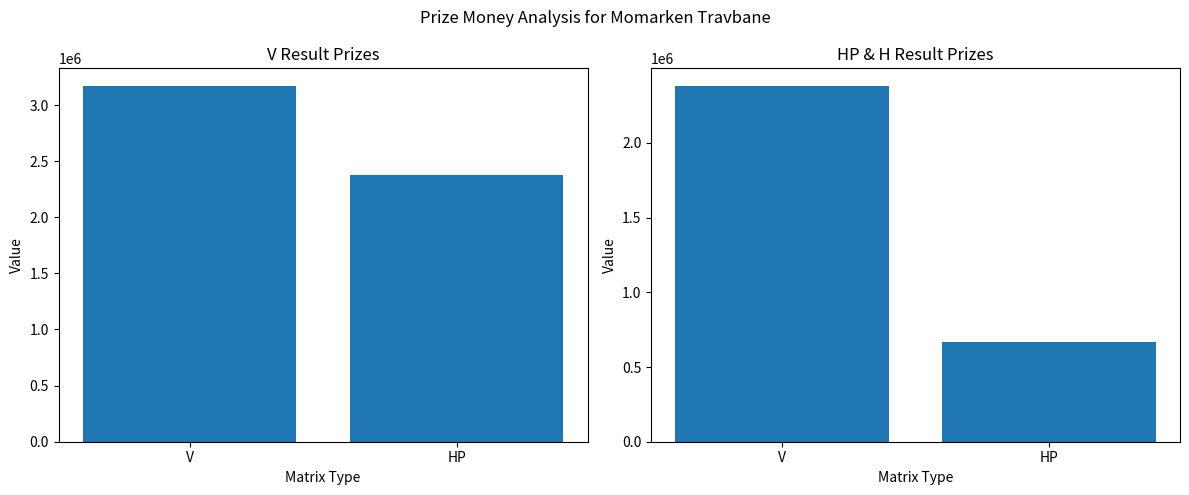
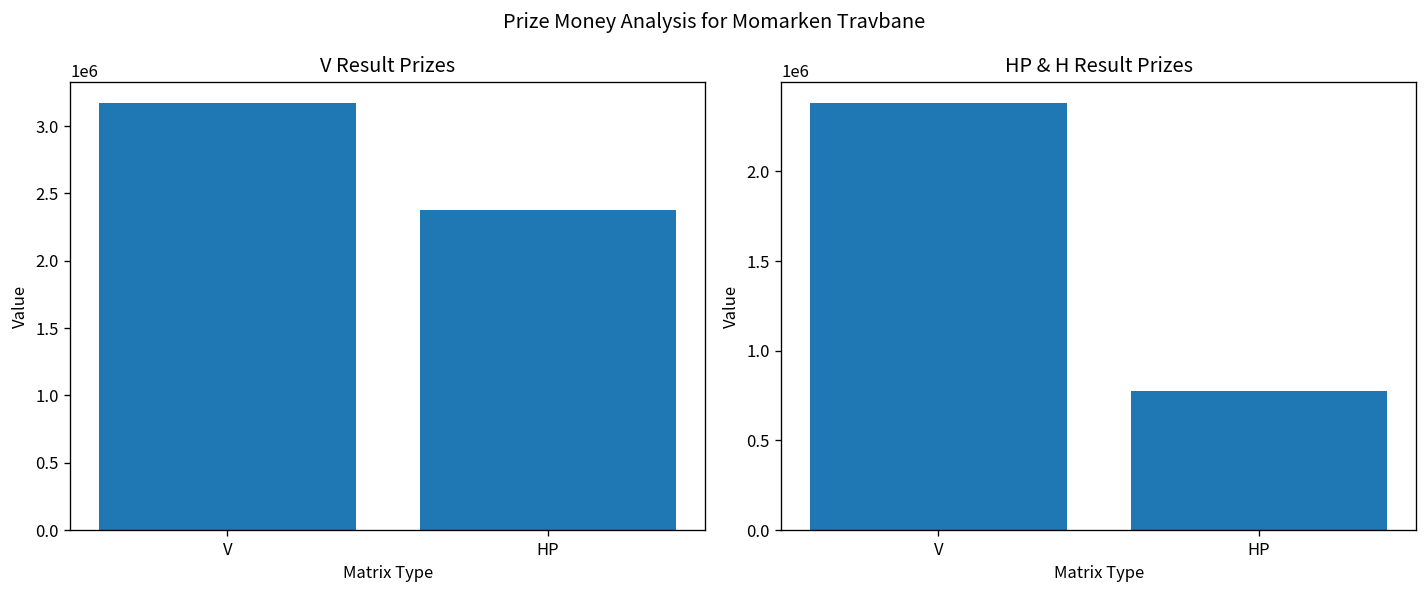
  {
    "V Result Prizes": {
      "V": 3170000,
      "HP": 2380000
    },
    "HP & H Result Prizes": {
      "V": 2380000,
-     "HP": 670000
+     "HP": 780000
    }
  }
